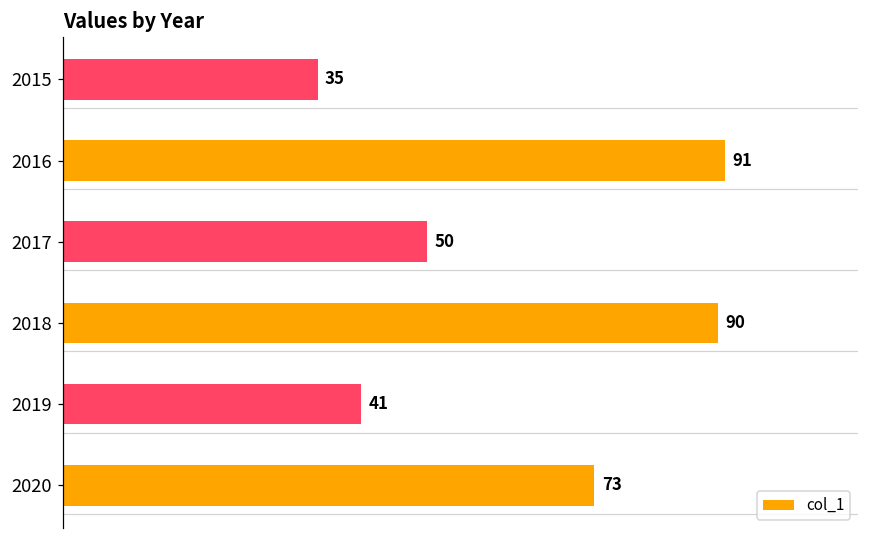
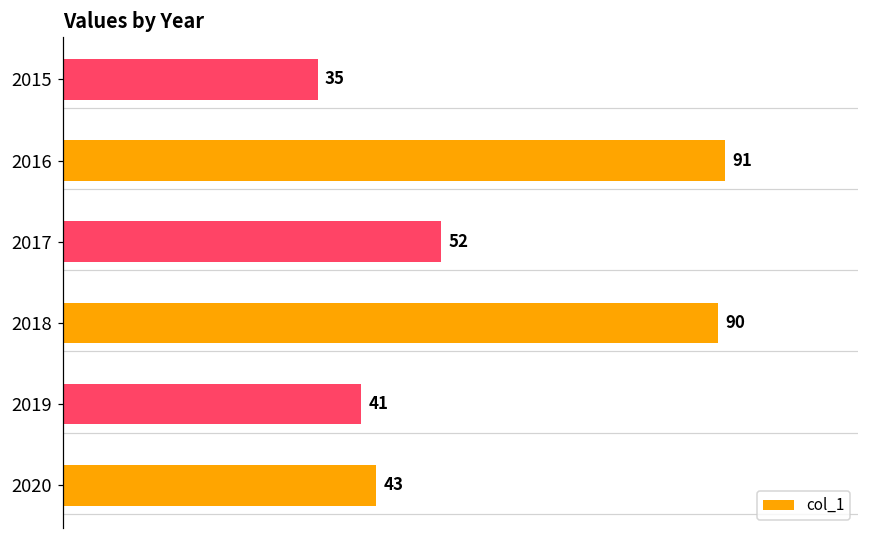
  {
    "2015": 35,
    "2016": 91,
-   "2017": 50,
+   "2017": 52,
    "2018": 90,
    "2019": 41,
-   "2020": 73
+   "2020": 43
  }
